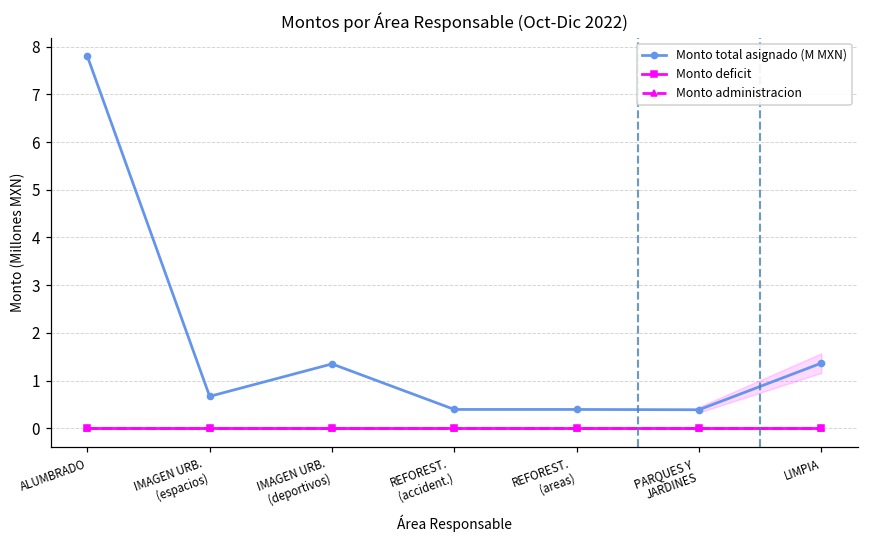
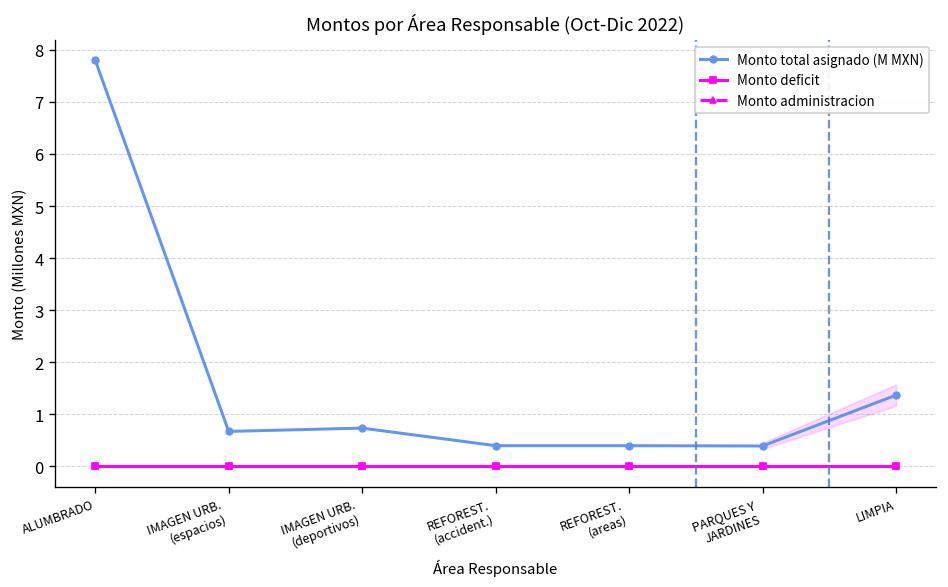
  {
    "Monto total asignado (M MXN)": {
      "ALUMBRADO": 7.8,
      "IMAGEN URB. (espacios)": 0.7,
-     "IMAGEN URB. (deportivos)": 1.4,
+     "IMAGEN URB. (deportivos)": 0.7,
      "REFOREST. (accident.)": 0.4,
      "REFOREST. (areas)": 0.4,
      "LIMPIA": 1.4
    }
  }
